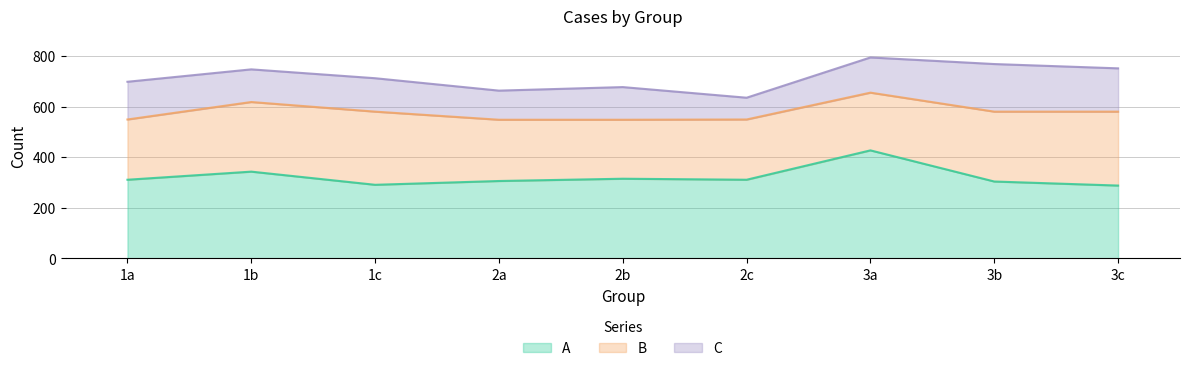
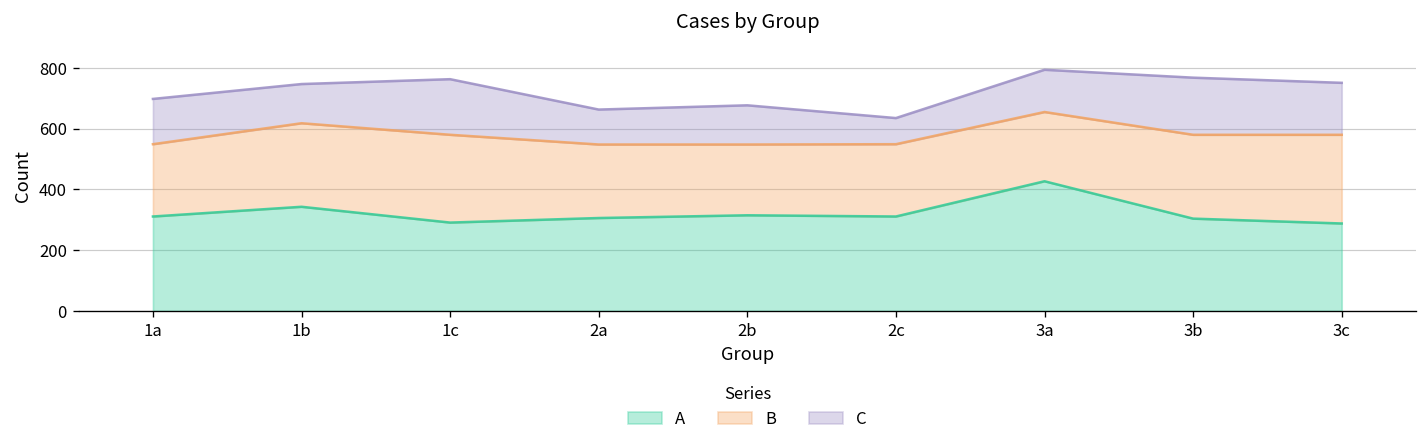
  {
    "A": {
      "1a": 310,
      "1b": 340,
      "1c": 290,
      "2a": 310,
      "2b": 320,
      "2c": 310,
      "3a": 430,
      "3b": 300,
      "3c": 290
    },
    "B": {
      "1a": 550,
      "1b": 620,
      "1c": 580,
      "2a": 550,
      "2b": 550,
      "2c": 550,
      "3a": 660,
      "3b": 580,
      "3c": 580
    },
    "C": {
      "1a": 700,
      "1b": 750,
-     "1c": 710,
+     "1c": 760,
      "2a": 660,
      "2b": 680,
      "2c": 640,
      "3a": 790,
      "3b": 770,
      "3c": 750
    }
  }
